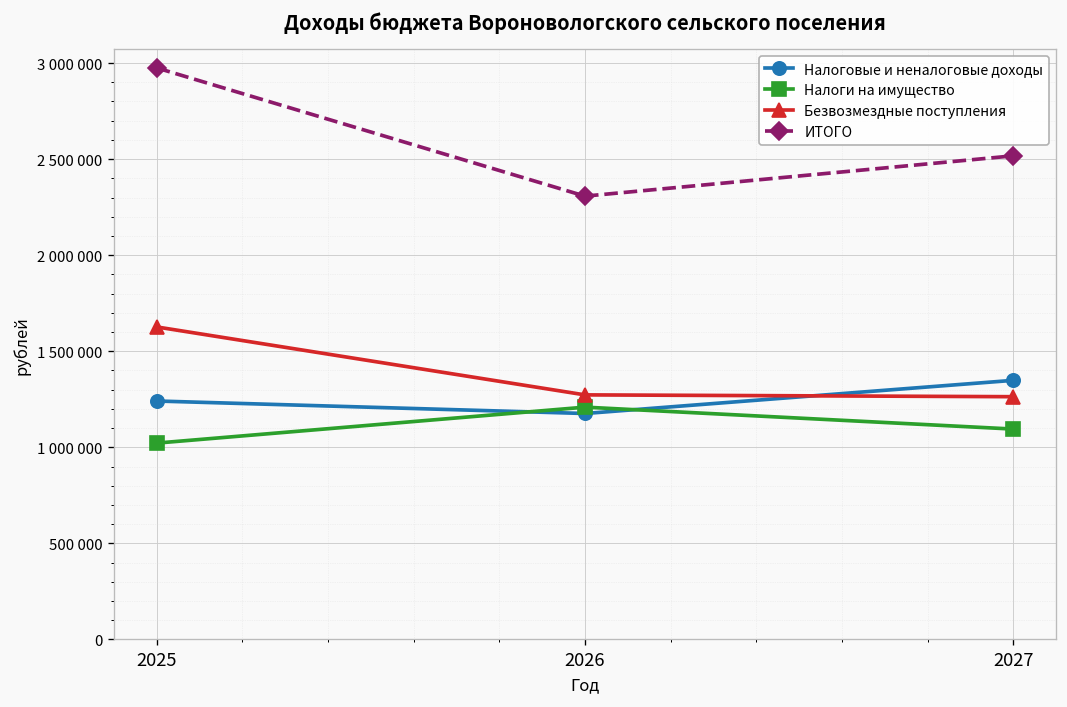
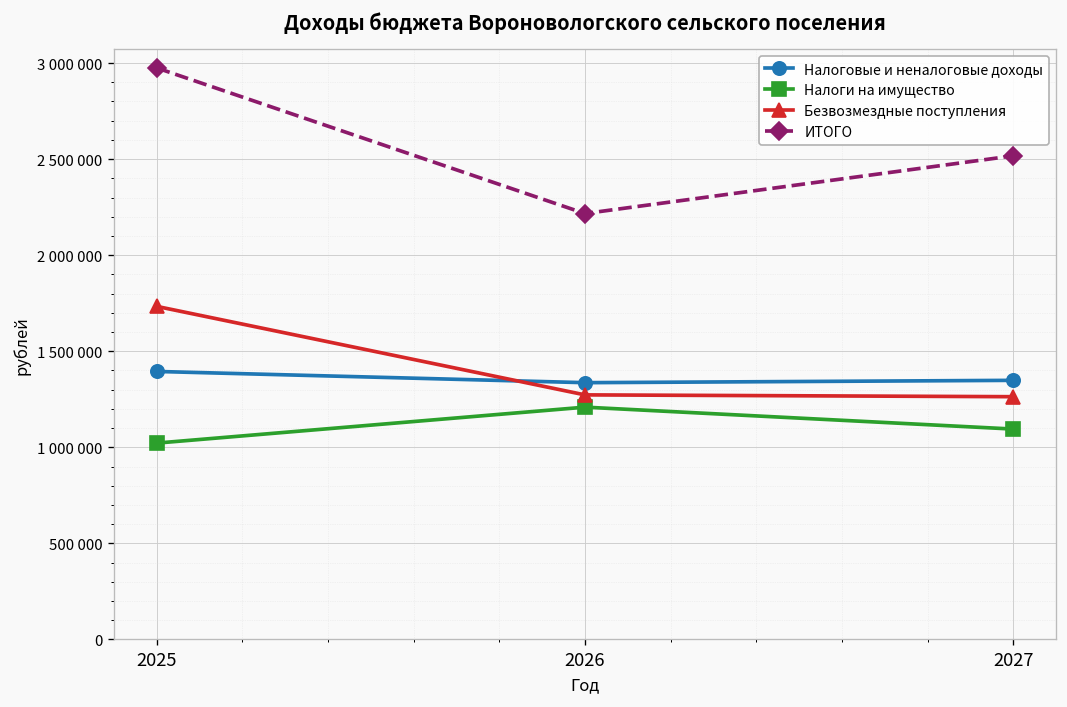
  {
    "Налоговые и неналоговые доходы": {
-     "2025": 1240000,
-     "2026": 1180000,
+     "2025": 1390000,
+     "2026": 1340000,
      "2027": 1350000
    },
    "Налоги на имущество": {
      "2025": 1020000,
      "2026": 1210000,
      "2027": 1100000
    },
    "Безвозмездные поступления": {
-     "2025": 1630000,
+     "2025": 1730000,
      "2026": 1270000,
      "2027": 1260000
    },
    "ИТОГО": {
      "2025": 2970000,
-     "2026": 2310000,
+     "2026": 2220000,
      "2027": 2520000
    }
  }
